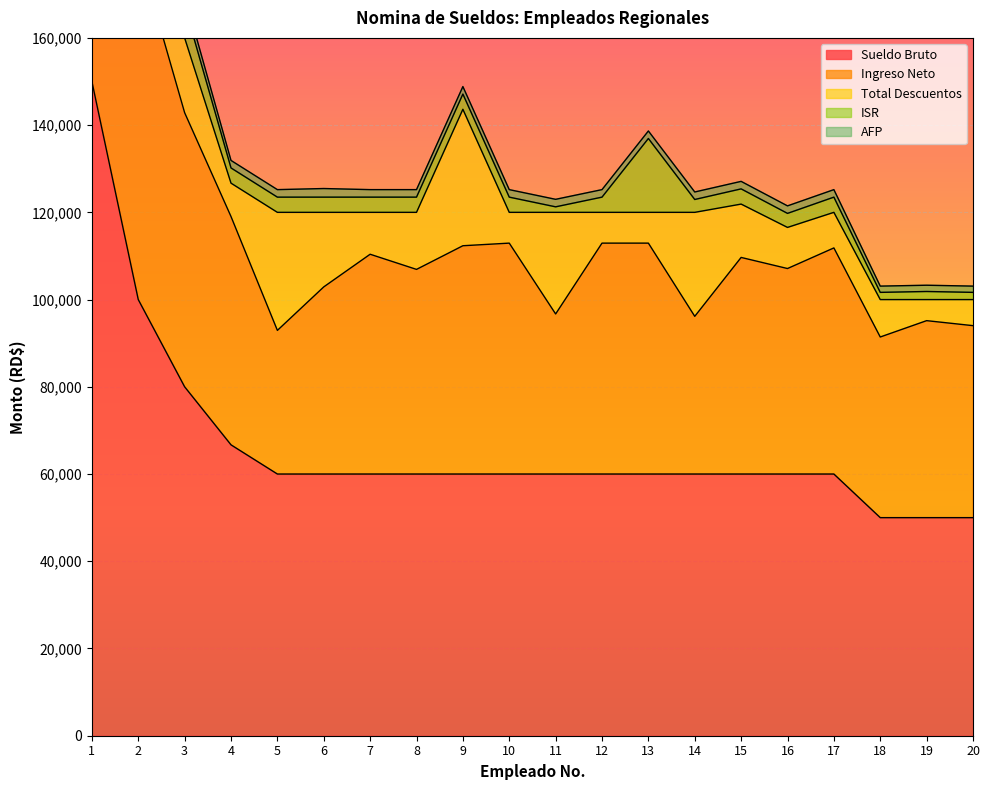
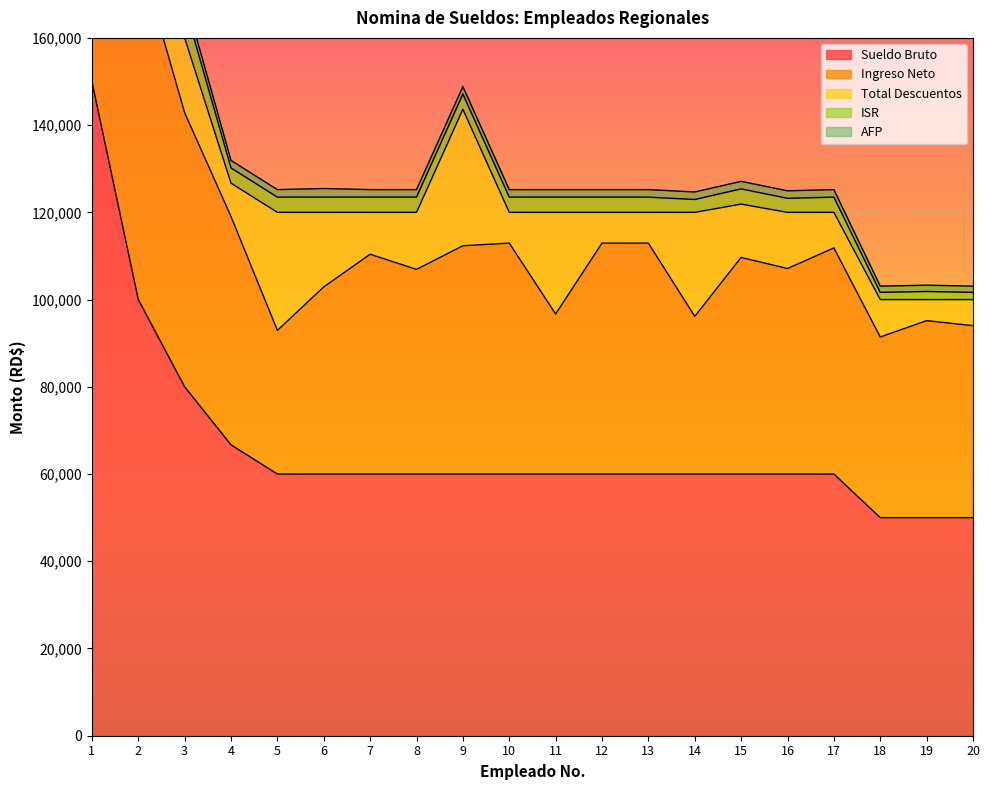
  {
    "Sueldo Bruto": {
      "1": "150,000",
      "2": "100,000",
      "3": "80,000",
      "4": "67,000",
      "5": "60,000",
      "6": "60,000",
      "7": "60,000",
      "8": "60,000",
      "9": "60,000",
      "10": "60,000",
      "11": "60,000",
      "12": "60,000",
      "13": "60,000",
      "14": "60,000",
      "15": "60,000",
      "16": "60,000",
      "17": "60,000",
      "18": "50,000",
      "19": "50,000",
      "20": "50,000"
    },
    "Ingreso Neto": {
      "3": "63,000",
      "4": "52,000",
      "5": "33,000",
      "6": "43,000",
      "7": "50,000",
      "8": "47,000",
      "9": "52,000",
      "10": "53,000",
      "11": "37,000",
      "12": "53,000",
      "13": "53,000",
      "14": "36,000",
      "15": "50,000",
      "16": "47,000",
      "17": "52,000",
      "18": "41,000",
      "19": "45,000",
      "20": "44,000"
    },
    "Total Descuentos": {
      "3": "17,000",
      "4": "8,000",
      "5": "27,000",
      "6": "17,000",
      "7": "10,000",
      "8": "13,000",
      "9": "31,000",
      "10": "7,000",
      "11": "23,000",
      "12": "7,000",
      "13": "7,000",
      "14": "24,000",
      "15": "12,000",
-     "16": "9,000",
+     "16": "13,000",
      "17": "8,000",
      "18": "9,000",
      "19": "5,000",
      "20": "6,000"
    },
    "ISR": {
      "4": "3,000",
      "5": "3,000",
      "6": "3,000",
      "7": "3,000",
      "8": "3,000",
      "9": "3,000",
      "10": "3,000",
-     "11": "1,000",
+     "11": "3,000",
      "12": "3,000",
-     "13": "17,000",
+     "13": "3,000",
      "14": "3,000",
      "15": "3,000",
      "16": "3,000",
      "17": "3,000",
      "18": "2,000",
      "19": "2,000",
      "20": "2,000"
    },
    "AFP": {
      "4": "2,000",
      "5": "2,000",
      "6": "2,000",
      "7": "2,000",
      "8": "2,000",
      "9": "2,000",
      "10": "2,000",
      "11": "2,000",
      "12": "2,000",
      "13": "2,000",
      "14": "2,000",
      "15": "2,000",
      "16": "2,000",
      "17": "2,000",
      "18": "1,000",
      "19": "1,000",
      "20": "1,000"
    }
  }
